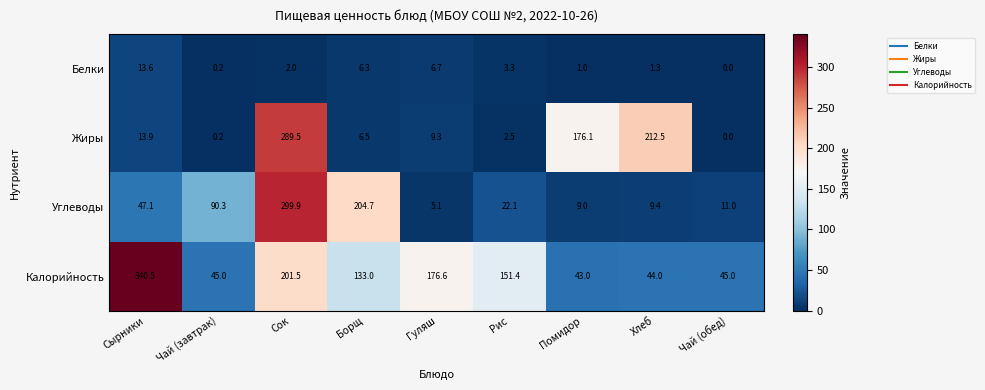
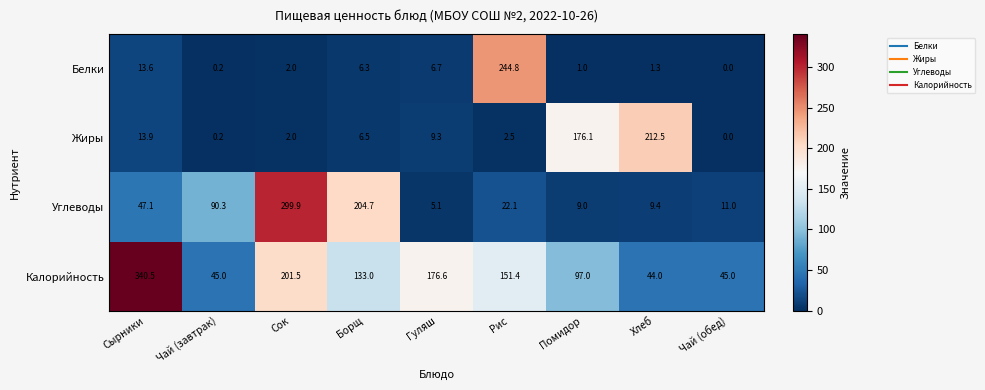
  {
    "Белки": {
-     "Рис": 3.3
+     "Рис": 244.8
    },
    "Жиры": {
-     "Сок": 289.5
+     "Сок": 2.0
    },
    "Калорийность": {
-     "Помидор": 43.0
+     "Помидор": 97.0
    }
  }
